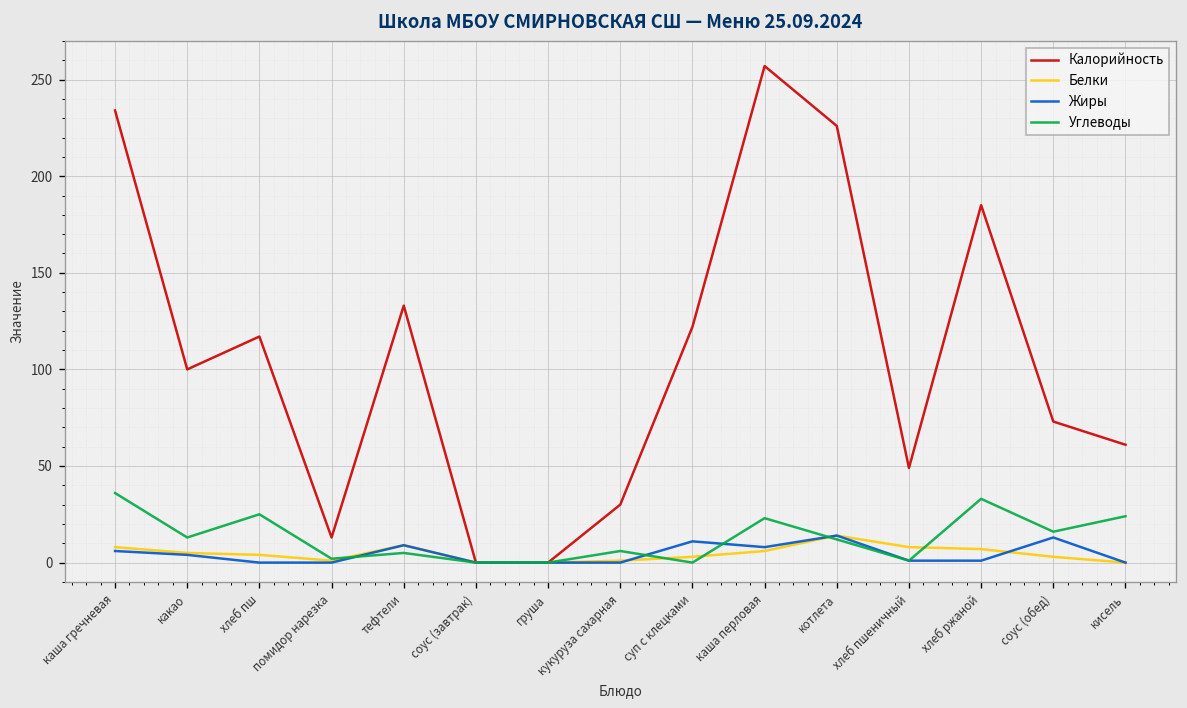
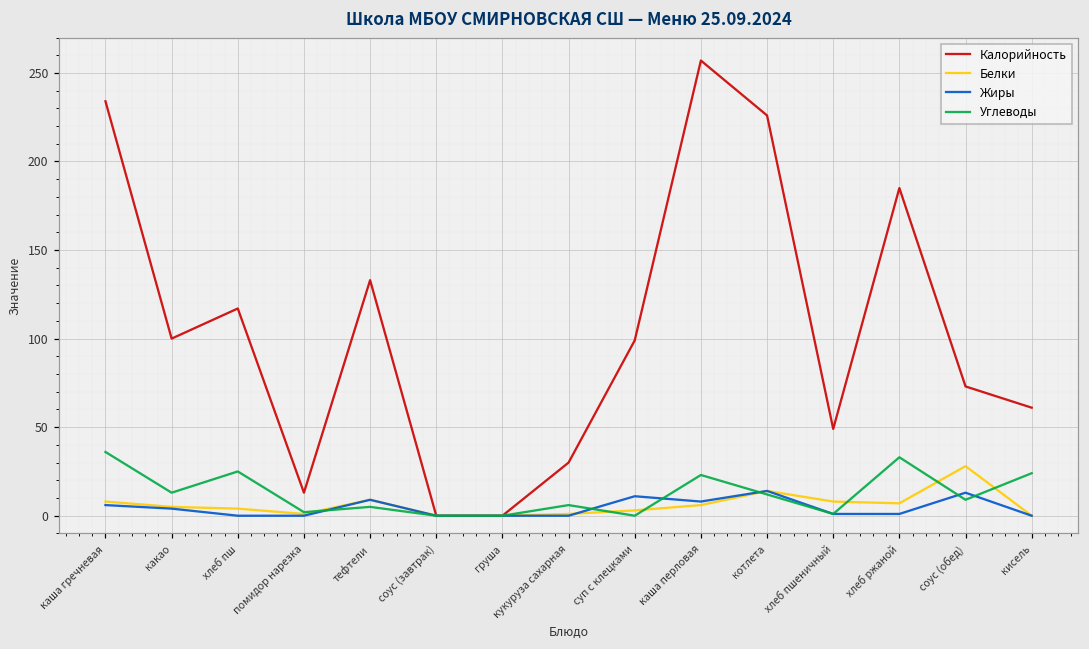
  {
    "Калорийность": {
      "каша гречневая": 234,
      "какао": 100,
      "хлеб пш": 117,
      "помидор нарезка": 13,
      "тефтели": 133,
      "кукуруза сахарная": 30,
-     "суп с клецками": 122,
+     "суп с клецками": 99,
      "каша перловая": 257,
      "котлета": 226,
      "хлеб пшеничный": 49,
      "хлеб ржаной": 185,
      "соус (обед)": 73,
      "кисель": 61
    },
    "Белки": {
      "каша гречневая": 8,
      "хлеб пш": 4,
      "суп с клецками": 3,
      "каша перловая": 6,
      "хлеб пшеничный": 8,
      "хлеб ржаной": 7,
-     "соус (обед)": 3
+     "соус (обед)": 28
    },
    "Жиры": {
      "каша гречневая": 6,
      "хлеб пш": 0,
      "суп с клецками": 11,
      "каша перловая": 8,
      "хлеб ржаной": 1,
      "соус (обед)": 13
    },
    "Углеводы": {
      "каша гречневая": 36,
      "какао": 13,
      "хлеб пш": 25,
      "тефтели": 5,
      "кукуруза сахарная": 6,
      "суп с клецками": 0,
      "каша перловая": 23,
      "котлета": 12,
      "хлеб ржаной": 33,
-     "соус (обед)": 16,
+     "соус (обед)": 9,
      "кисель": 24
    }
  }
